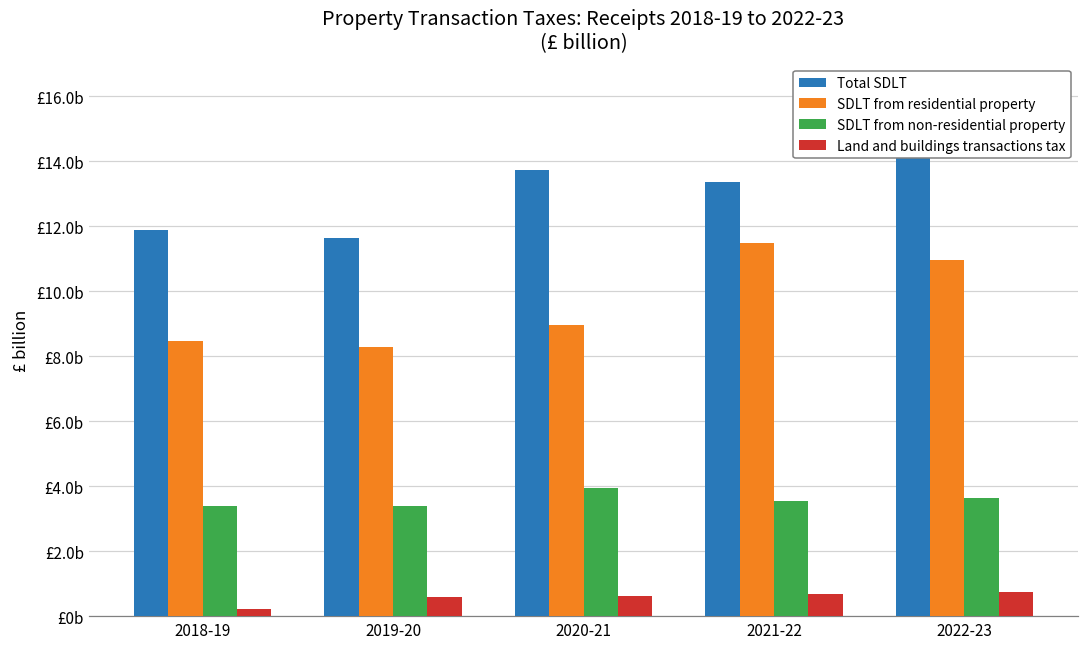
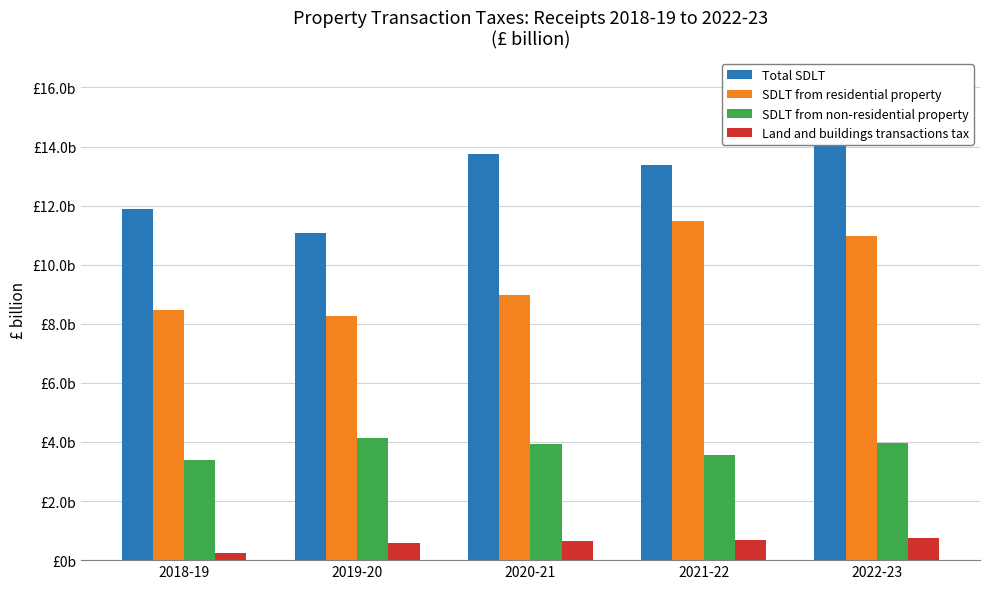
  {
    "Total SDLT": {
      "2018-19": "£11.9b",
-     "2019-20": "£11.6b",
+     "2019-20": "£11.1b",
      "2020-21": "£13.7b",
      "2021-22": "£13.4b"
    },
    "SDLT from residential property": {
      "2018-19": "£8.5b",
      "2019-20": "£8.3b",
      "2020-21": "£9.0b",
      "2021-22": "£11.5b",
      "2022-23": "£11.0b"
    },
    "SDLT from non-residential property": {
      "2018-19": "£3.4b",
-     "2019-20": "£3.4b",
+     "2019-20": "£4.1b",
      "2020-21": "£3.9b",
      "2021-22": "£3.5b",
-     "2022-23": "£3.7b"
+     "2022-23": "£4.0b"
    },
    "Land and buildings transactions tax": {
      "2018-19": "£0.2b",
      "2019-20": "£0.6b",
      "2020-21": "£0.6b",
      "2021-22": "£0.7b",
      "2022-23": "£0.8b"
    }
  }
